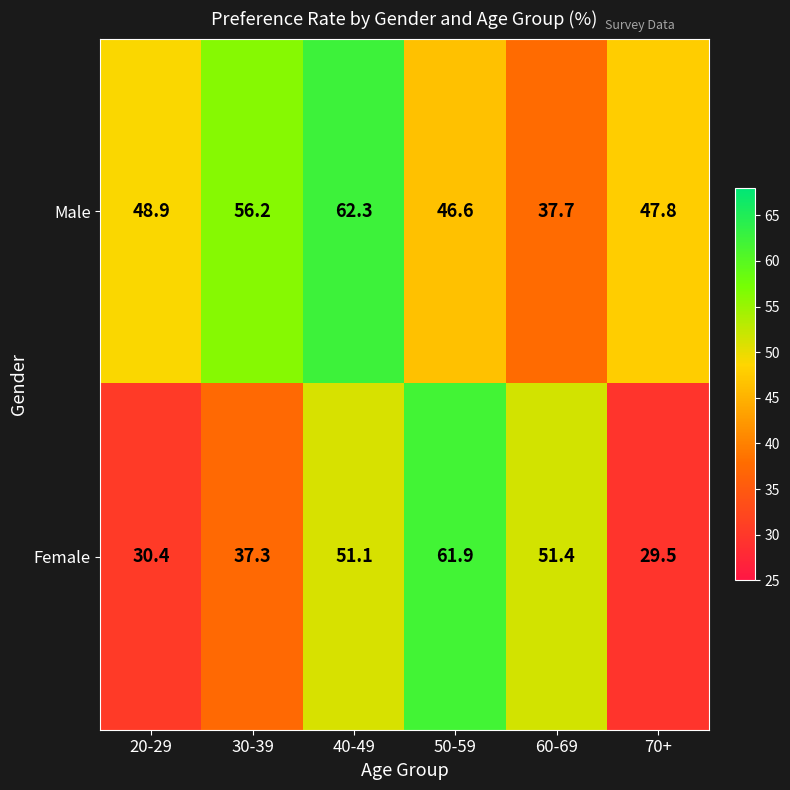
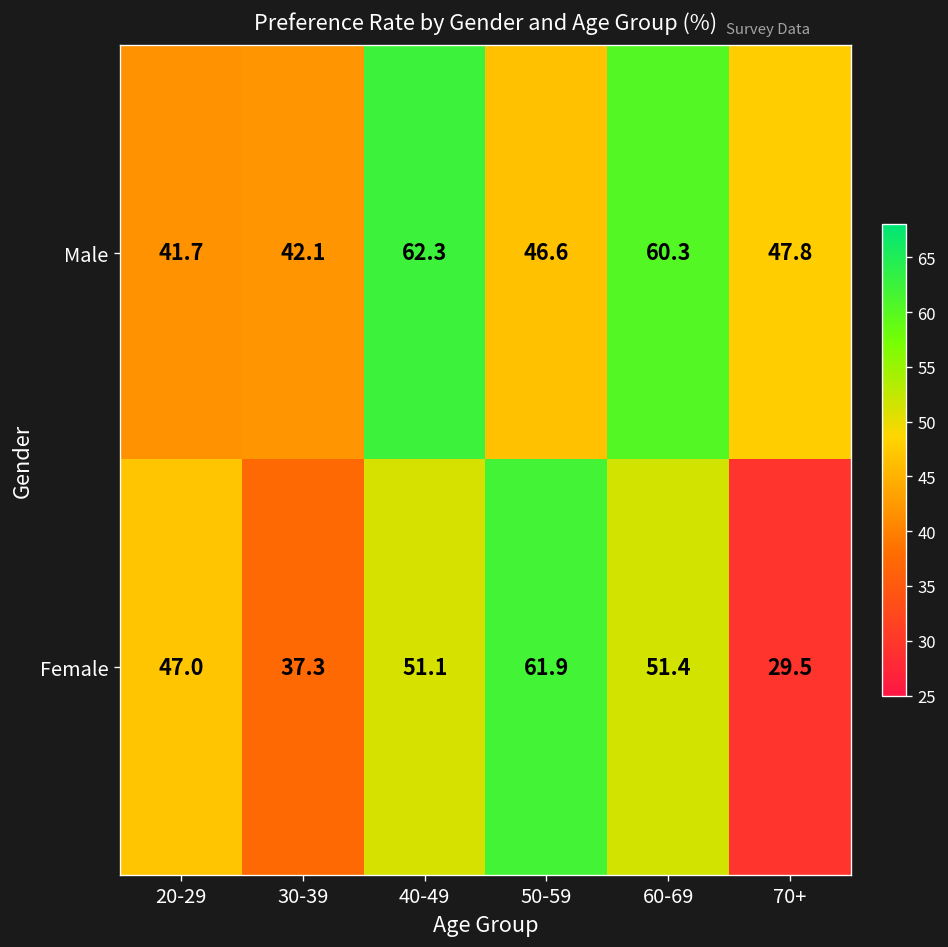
  {
    "Male": {
-     "20-29": 48.9,
-     "30-39": 56.2,
+     "20-29": 41.7,
+     "30-39": 42.1,
      "40-49": 62.3,
      "50-59": 46.6,
-     "60-69": 37.7,
+     "60-69": 60.3,
      "70+": 47.8
    },
    "Female": {
-     "20-29": 30.4,
+     "20-29": 47.0,
      "30-39": 37.3,
      "40-49": 51.1,
      "50-59": 61.9,
      "60-69": 51.4,
      "70+": 29.5
    }
  }
